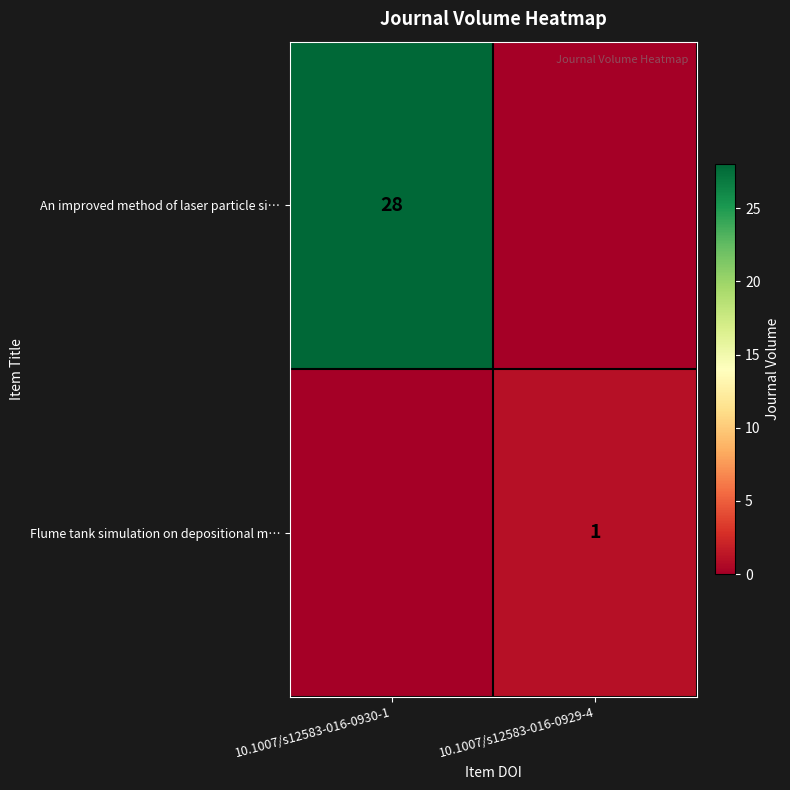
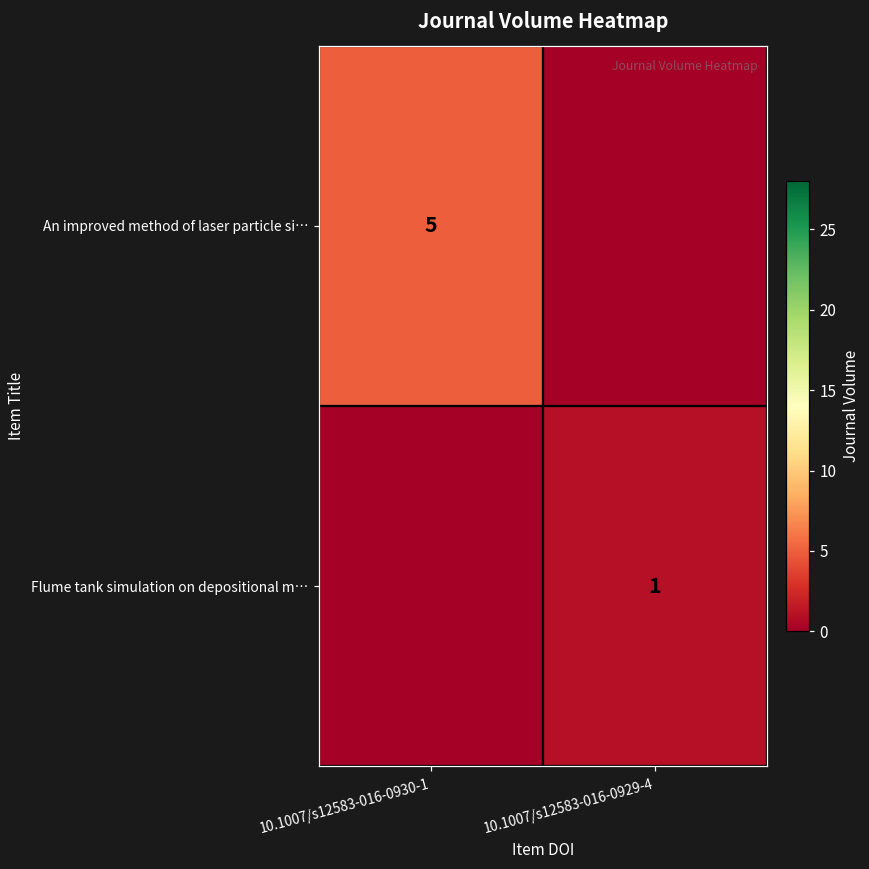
  {
    "An improved method of laser particle si…": {
-     "10.1007/s12583-016-0930-1": 28
+     "10.1007/s12583-016-0930-1": 5
    },
    "Flume tank simulation on depositional m…": {
      "10.1007/s12583-016-0929-4": 1
    }
  }
